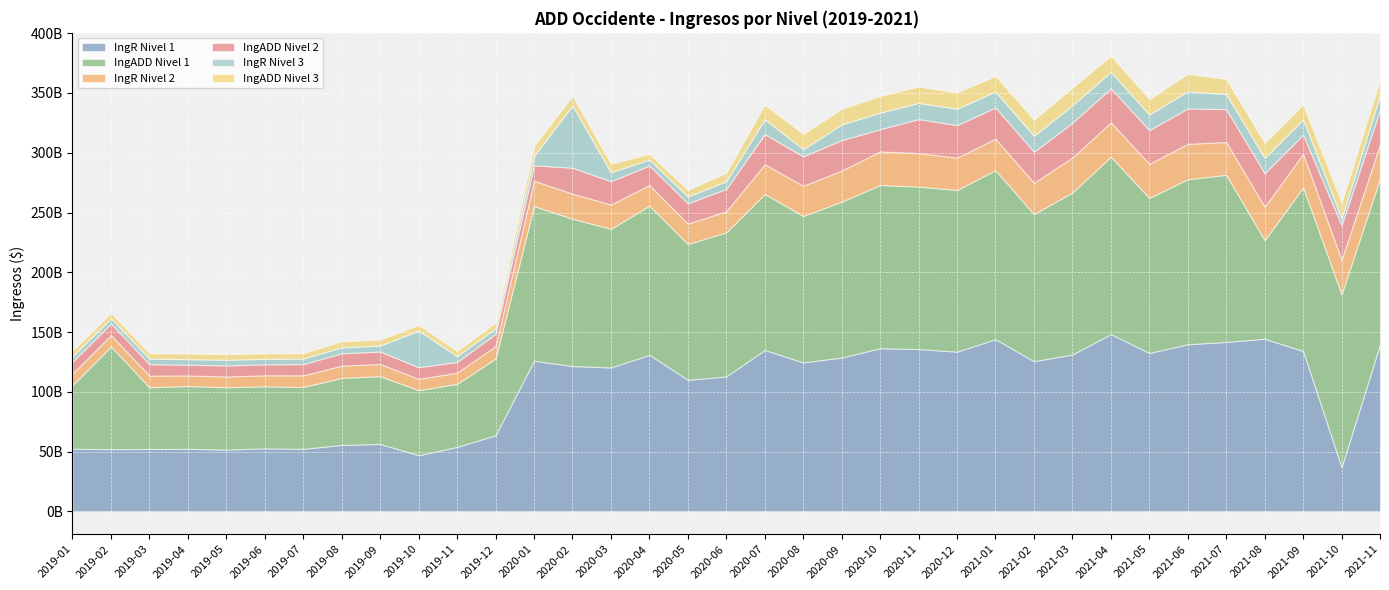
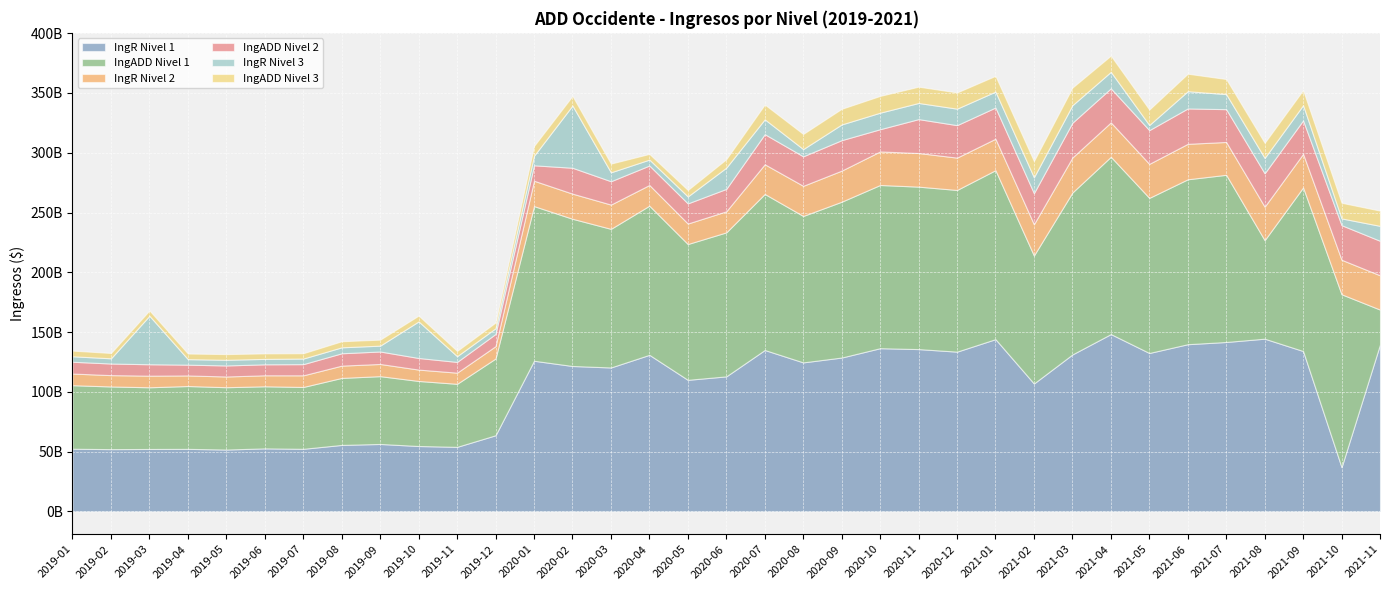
  {
    "IngR Nivel 1": {
      "2019-01": 52000000000,
      "2019-02": 52000000000,
      "2019-03": 52000000000,
      "2019-04": 52000000000,
      "2019-05": 52000000000,
      "2019-06": 53000000000,
      "2019-07": 52000000000,
      "2019-08": 56000000000,
      "2019-09": 56000000000,
-     "2019-10": 47000000000,
+     "2019-10": 55000000000,
      "2019-11": 54000000000,
      "2019-12": 64000000000,
      "2020-01": 126000000000,
      "2020-02": 122000000000,
      "2020-03": 120000000000,
      "2020-04": 131000000000,
      "2020-05": 110000000000,
      "2020-06": 113000000000,
      "2020-07": 135000000000,
      "2020-08": 125000000000,
      "2020-09": 129000000000,
      "2020-10": 137000000000,
      "2020-11": 136000000000,
      "2020-12": 134000000000,
      "2021-01": 144000000000,
-     "2021-02": 126000000000,
+     "2021-02": 107000000000,
      "2021-03": 131000000000,
      "2021-04": 148000000000,
      "2021-05": 133000000000,
      "2021-06": 140000000000,
      "2021-07": 142000000000,
      "2021-08": 144000000000,
      "2021-09": 134000000000,
      "2021-10": 37000000000,
      "2021-11": 140000000000
    },
    "IngADD Nivel 1": {
      "2019-01": 53000000000,
-     "2019-02": 86000000000,
+     "2019-02": 52000000000,
      "2019-03": 52000000000,
      "2019-04": 53000000000,
      "2019-05": 52000000000,
      "2019-06": 52000000000,
      "2019-07": 52000000000,
      "2019-08": 56000000000,
      "2019-09": 57000000000,
      "2019-10": 54000000000,
      "2019-11": 53000000000,
      "2019-12": 64000000000,
      "2020-01": 129000000000,
      "2020-02": 123000000000,
      "2020-03": 116000000000,
      "2020-04": 125000000000,
      "2020-05": 114000000000,
      "2020-06": 120000000000,
      "2020-07": 131000000000,
      "2020-08": 122000000000,
      "2020-09": 130000000000,
      "2020-10": 136000000000,
      "2020-11": 136000000000,
      "2020-12": 135000000000,
      "2021-01": 141000000000,
-     "2021-02": 123000000000,
+     "2021-02": 107000000000,
      "2021-03": 135000000000,
      "2021-04": 148000000000,
      "2021-05": 130000000000,
      "2021-06": 138000000000,
      "2021-07": 140000000000,
      "2021-08": 82000000000,
      "2021-09": 137000000000,
      "2021-10": 145000000000,
-     "2021-11": 139000000000
+     "2021-11": 29000000000
    },
    "IngADD Nivel 2": {
      "2019-01": 10000000000,
      "2019-02": 10000000000,
      "2019-03": 10000000000,
      "2019-04": 9000000000,
      "2019-05": 9000000000,
      "2019-06": 9000000000,
      "2019-07": 9000000000,
      "2019-08": 10000000000,
      "2019-09": 10000000000,
      "2019-10": 10000000000,
      "2019-11": 9000000000,
      "2019-12": 10000000000,
      "2020-01": 13000000000,
      "2020-02": 22000000000,
      "2020-03": 20000000000,
      "2020-04": 16000000000,
      "2020-05": 17000000000,
      "2020-06": 19000000000,
      "2020-07": 25000000000,
      "2020-08": 25000000000,
      "2020-09": 25000000000,
      "2020-10": 19000000000,
      "2020-11": 28000000000,
      "2020-12": 27000000000,
      "2021-01": 26000000000,
      "2021-02": 26000000000,
      "2021-03": 29000000000,
      "2021-04": 28000000000,
      "2021-05": 28000000000,
      "2021-06": 30000000000,
      "2021-07": 27000000000,
      "2021-08": 28000000000,
-     "2021-09": 16000000000,
+     "2021-09": 28000000000,
      "2021-10": 29000000000,
      "2021-11": 29000000000
    },
    "IngR Nivel 3": {
      "2019-01": 5000000000,
      "2019-02": 4000000000,
-     "2019-03": 5000000000,
+     "2019-03": 41000000000,
      "2019-04": 5000000000,
      "2019-05": 5000000000,
      "2019-06": 5000000000,
      "2019-07": 5000000000,
      "2019-08": 5000000000,
      "2019-09": 5000000000,
      "2019-10": 31000000000,
      "2019-11": 5000000000,
      "2019-12": 5000000000,
      "2020-01": 8000000000,
      "2020-02": 52000000000,
      "2020-03": 7000000000,
      "2020-04": 5000000000,
      "2020-05": 6000000000,
-     "2020-06": 6000000000,
+     "2020-06": 18000000000,
      "2020-07": 12000000000,
      "2020-08": 6000000000,
      "2020-09": 13000000000,
      "2020-10": 14000000000,
      "2020-11": 13000000000,
      "2020-12": 14000000000,
      "2021-01": 13000000000,
      "2021-02": 13000000000,
      "2021-03": 15000000000,
      "2021-04": 14000000000,
-     "2021-05": 13000000000,
+     "2021-05": 4000000000,
      "2021-06": 14000000000,
      "2021-07": 13000000000,
      "2021-08": 13000000000,
      "2021-09": 13000000000,
      "2021-10": 6000000000,
      "2021-11": 12000000000
    }
  }
